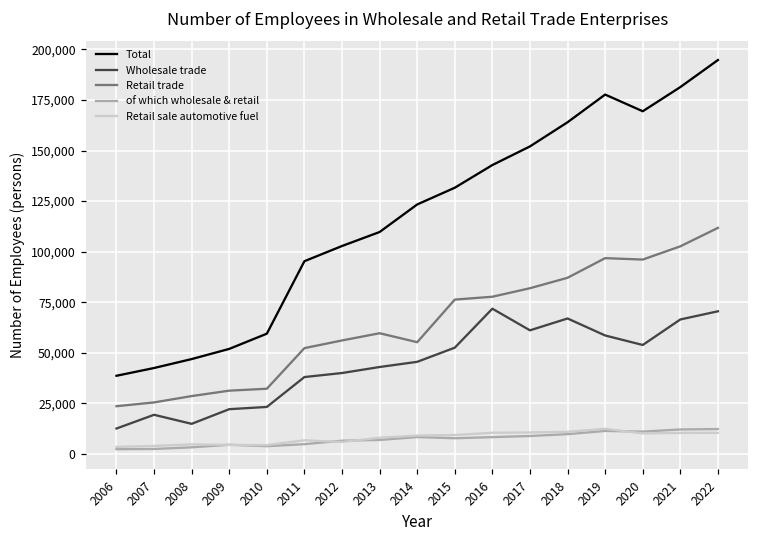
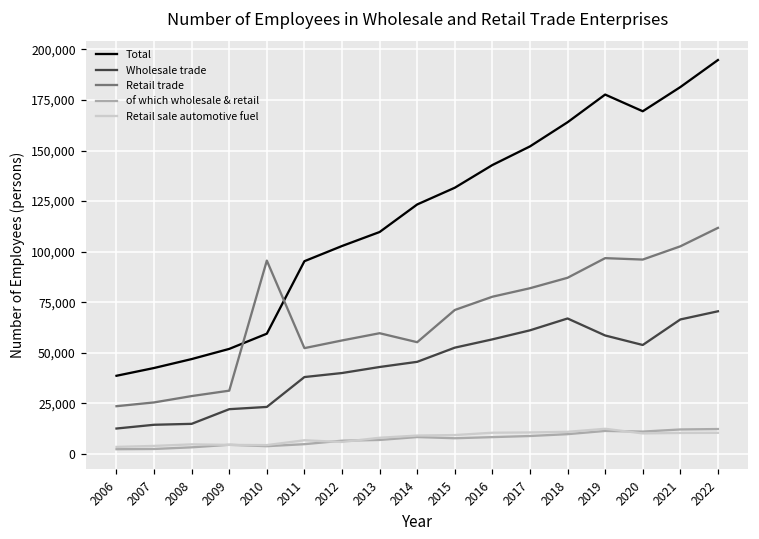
  {
    "Total": {
      "2006": "39,000",
      "2007": "43,000",
      "2008": "47,000",
      "2009": "52,000",
      "2010": "60,000",
      "2011": "95,000",
      "2012": "103,000",
      "2013": "110,000",
      "2014": "123,000",
      "2015": "132,000",
      "2016": "143,000",
      "2017": "152,000",
      "2018": "164,000",
      "2019": "178,000",
      "2020": "169,000",
      "2021": "181,000",
      "2022": "195,000"
    },
    "Wholesale trade": {
      "2006": "13,000",
-     "2007": "19,000",
+     "2007": "14,000",
      "2008": "15,000",
      "2009": "22,000",
      "2010": "23,000",
      "2011": "38,000",
      "2012": "40,000",
      "2013": "43,000",
      "2014": "46,000",
      "2015": "53,000",
-     "2016": "72,000",
+     "2016": "57,000",
      "2017": "61,000",
      "2018": "67,000",
      "2019": "59,000",
      "2020": "54,000",
      "2021": "67,000",
      "2022": "71,000"
    },
    "Retail trade": {
      "2006": "24,000",
      "2007": "26,000",
      "2008": "29,000",
      "2009": "31,000",
-     "2010": "32,000",
+     "2010": "96,000",
      "2011": "52,000",
      "2012": "56,000",
      "2013": "60,000",
      "2014": "55,000",
-     "2015": "76,000",
+     "2015": "71,000",
      "2016": "78,000",
      "2017": "82,000",
      "2018": "87,000",
      "2019": "97,000",
      "2020": "96,000",
      "2021": "103,000",
      "2022": "112,000"
    }
  }
